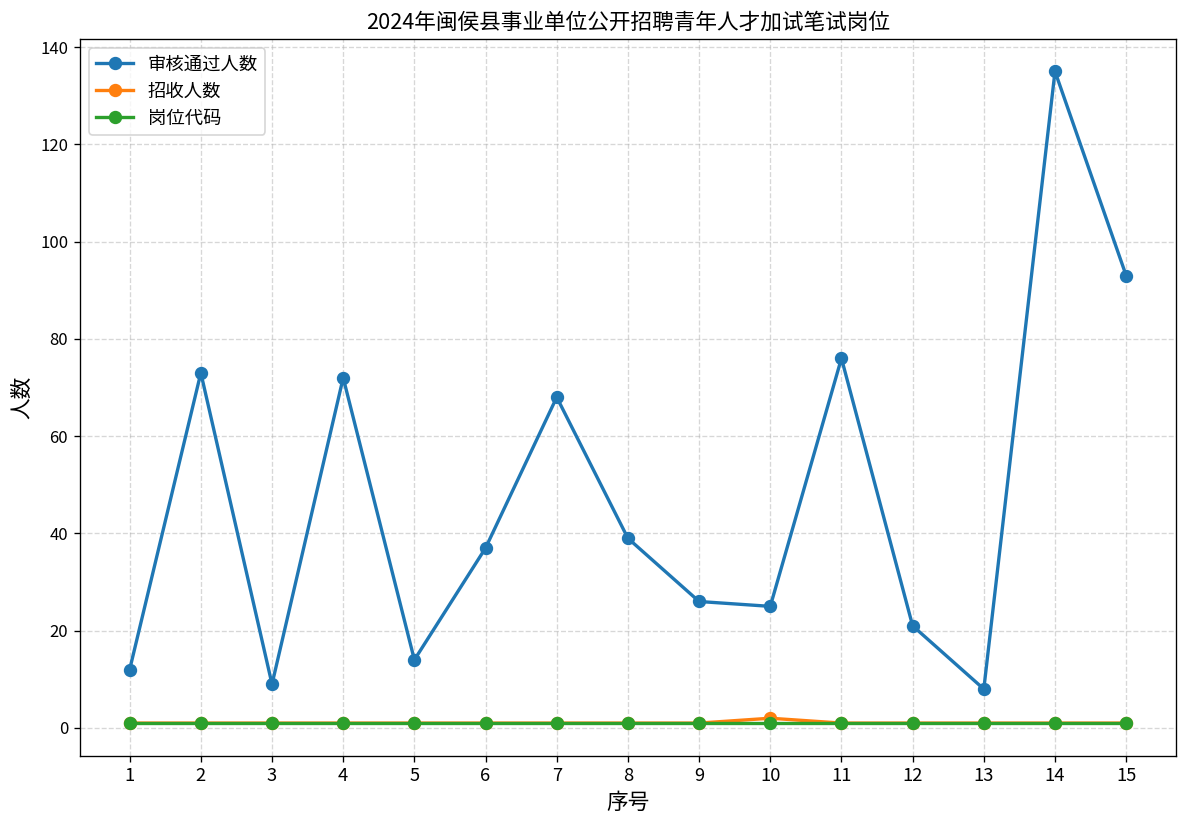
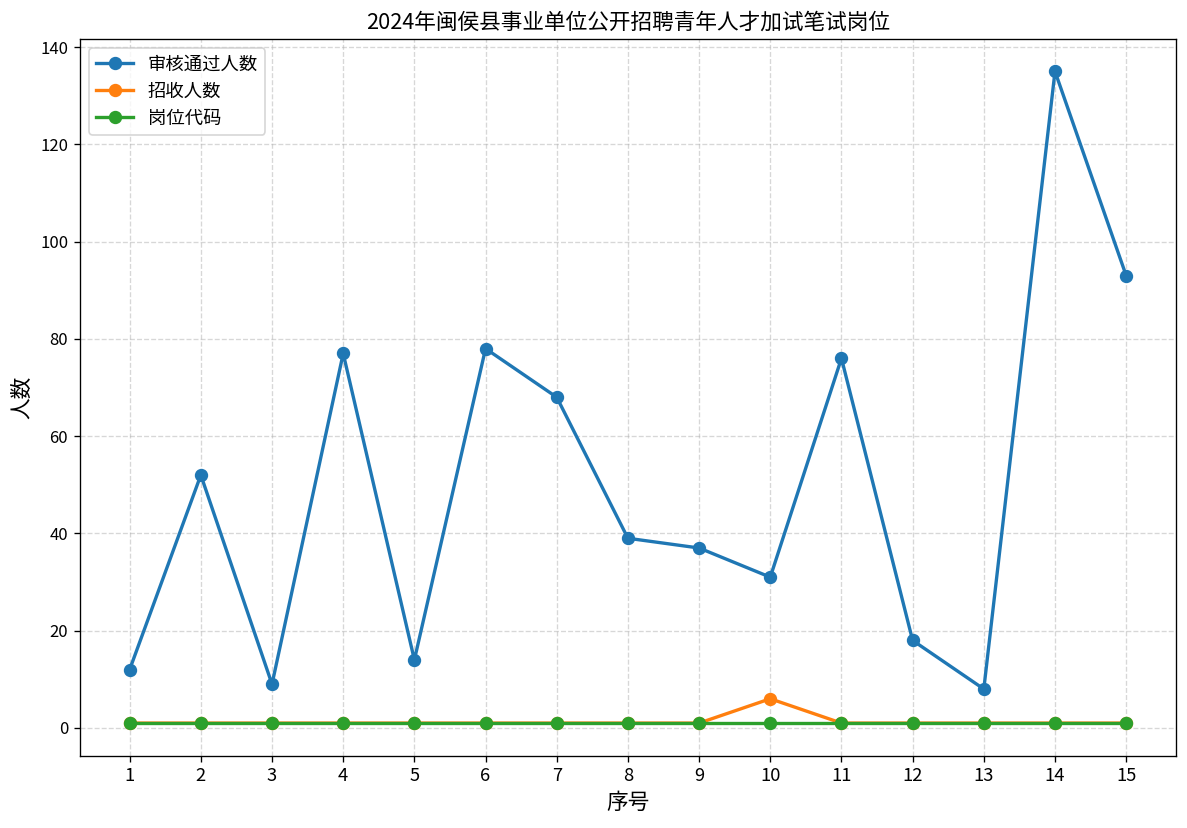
  {
    "审核通过人数": {
      "1": 12,
-     "2": 73,
+     "2": 52,
      "3": 9,
-     "4": 72,
+     "4": 77,
      "5": 14,
-     "6": 37,
+     "6": 78,
      "7": 68,
      "8": 39,
-     "9": 26,
-     "10": 25,
+     "9": 37,
+     "10": 31,
      "11": 76,
-     "12": 21,
+     "12": 18,
      "13": 8,
      "14": 135,
      "15": 93
    },
    "招收人数": {
-     "10": 2
+     "10": 6
    },
    "岗位代码": {
      "10": 1
    }
  }
